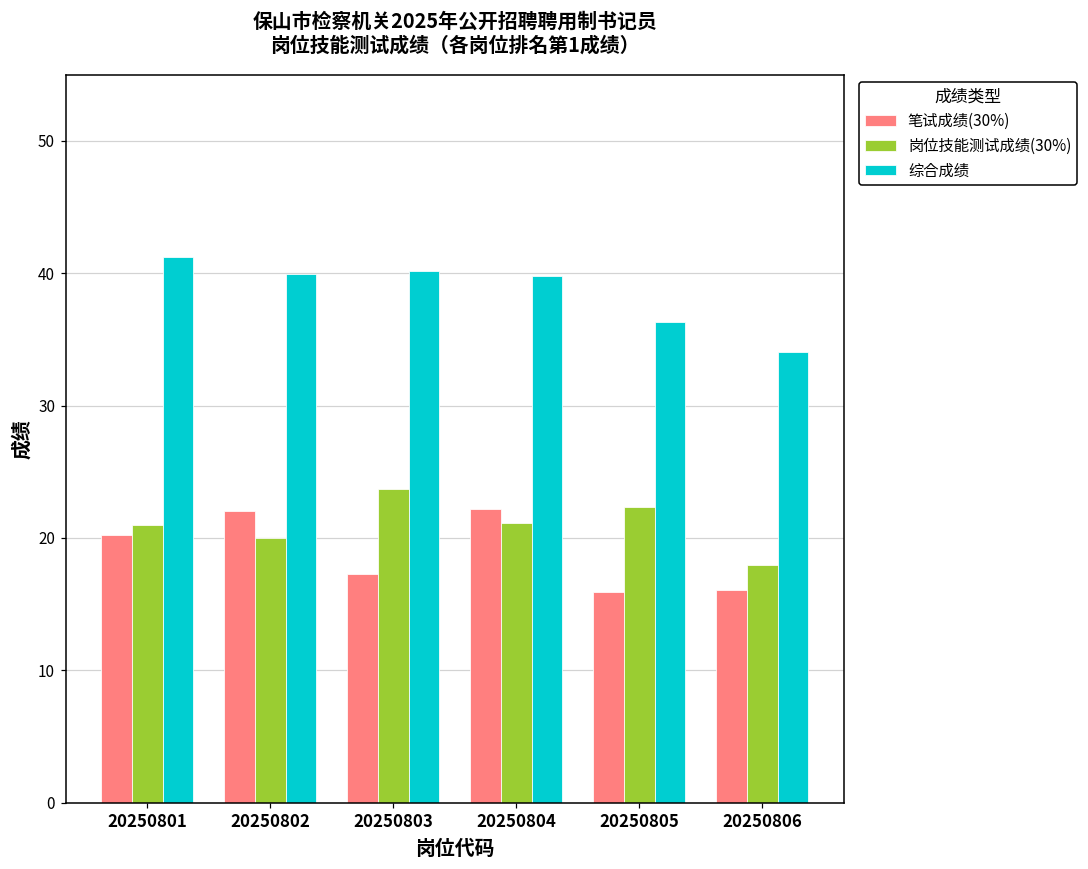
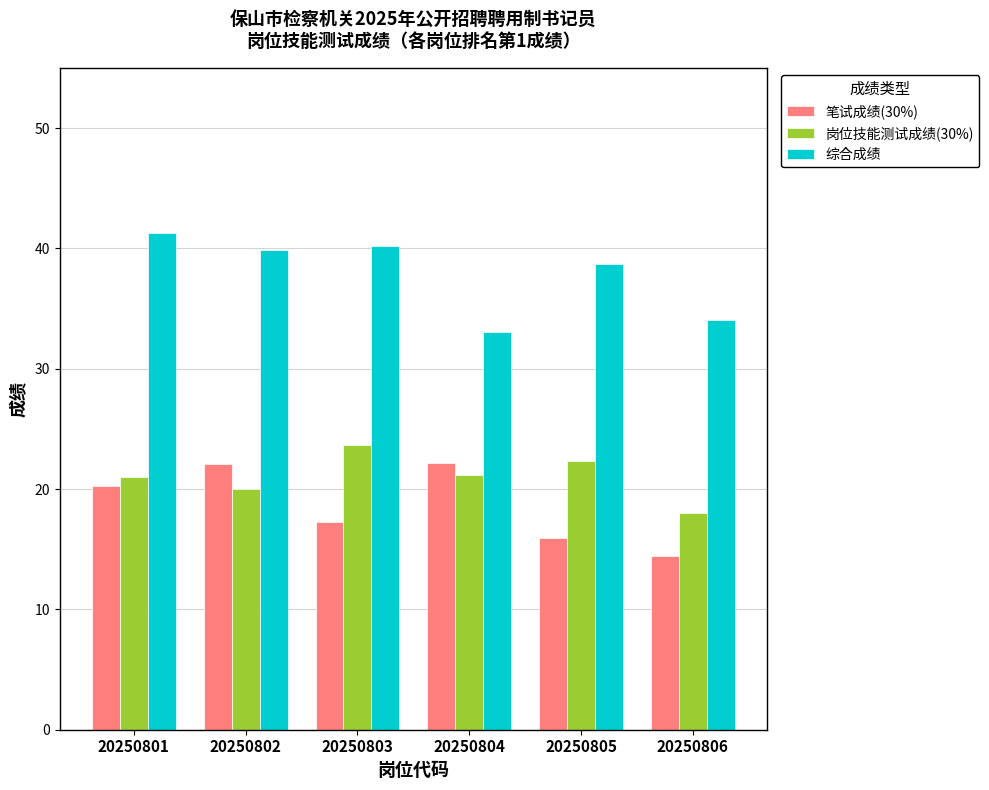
  {
    "笔试成绩(30%)": {
      "20250801": 20.3,
      "20250802": 22.1,
      "20250803": 17.3,
      "20250804": 22.2,
      "20250805": 15.9,
-     "20250806": 16.1
+     "20250806": 14.5
    },
    "岗位技能测试成绩(30%)": {
      "20250801": 21.0,
      "20250802": 20.0,
      "20250803": 23.7,
      "20250804": 21.2,
      "20250805": 22.3,
      "20250806": 18.0
    },
    "综合成绩": {
      "20250801": 41.2,
      "20250802": 39.9,
      "20250803": 40.2,
-     "20250804": 39.8,
-     "20250805": 36.3,
+     "20250804": 33.0,
+     "20250805": 38.7,
      "20250806": 34.0
    }
  }
